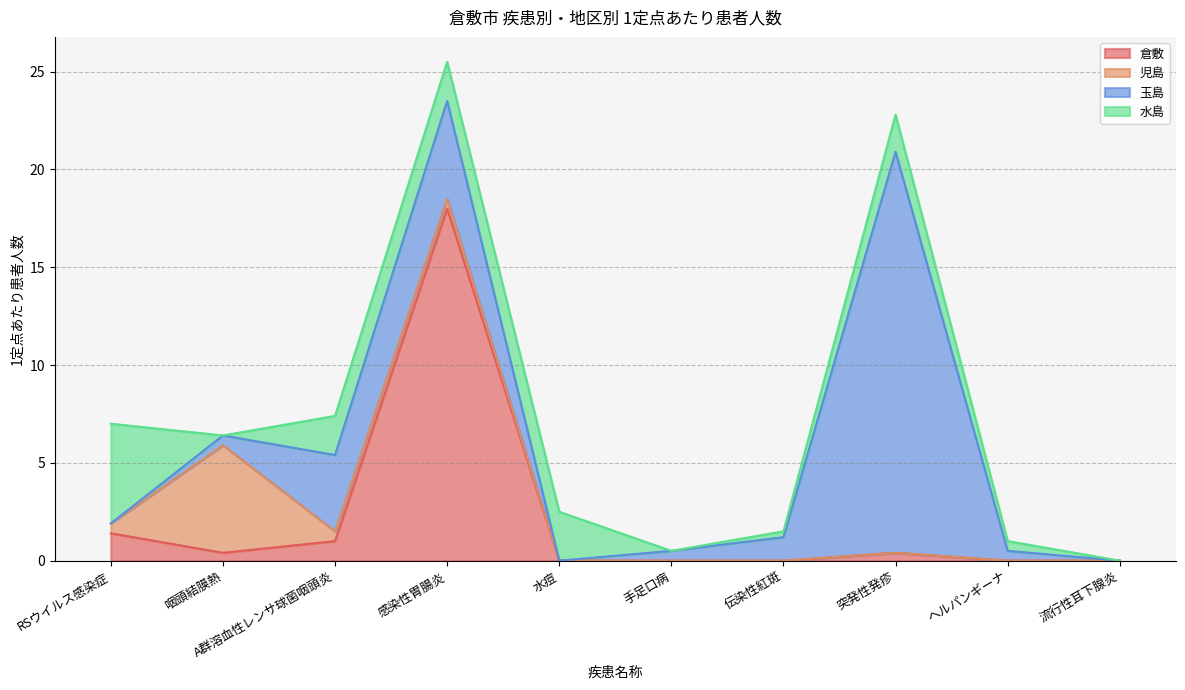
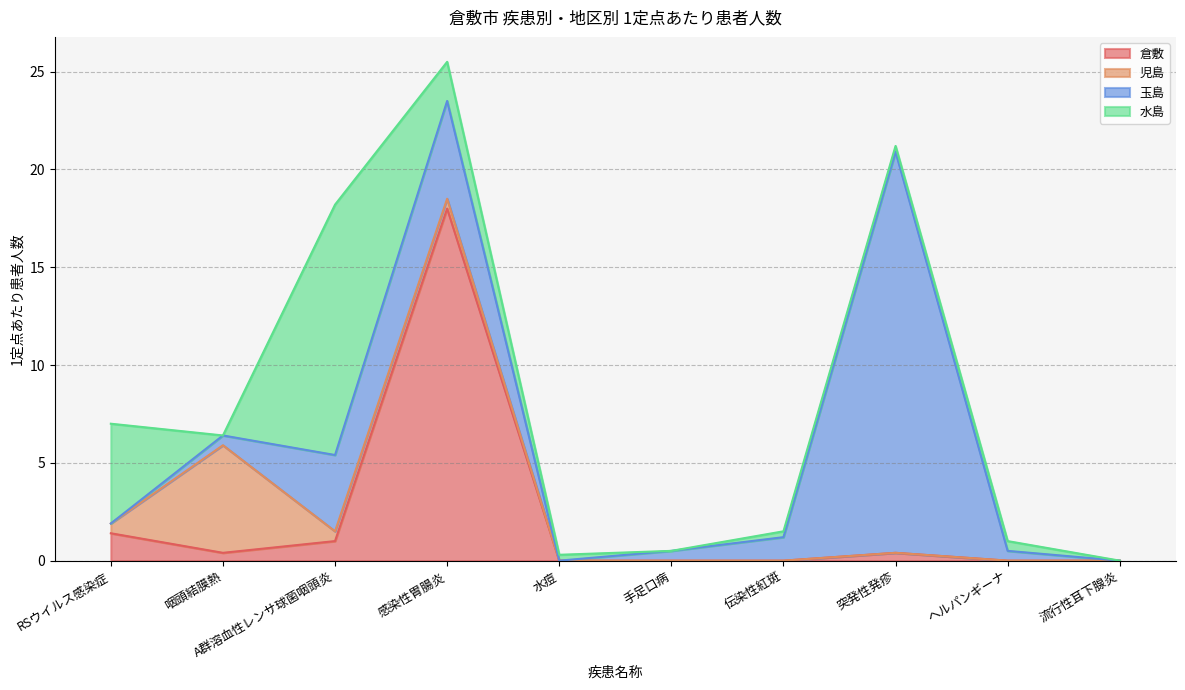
  {
    "玉島": {
      "A群溶血性レンサ球菌咽頭炎": 3.9,
      "感染性胃腸炎": 5.0,
      "伝染性紅斑": 1.2,
      "突発性発疹": 20.5,
      "ヘルパンギーナ": 0.5
    },
    "水島": {
      "RSウイルス感染症": 5.1,
-     "A群溶血性レンサ球菌咽頭炎": 2.0,
+     "A群溶血性レンサ球菌咽頭炎": 12.8,
      "感染性胃腸炎": 2.0,
-     "水痘": 2.5,
+     "水痘": 0.3,
      "伝染性紅斑": 0.3,
-     "突発性発疹": 1.9,
+     "突発性発疹": 0.3,
      "ヘルパンギーナ": 0.5
    }
  }
